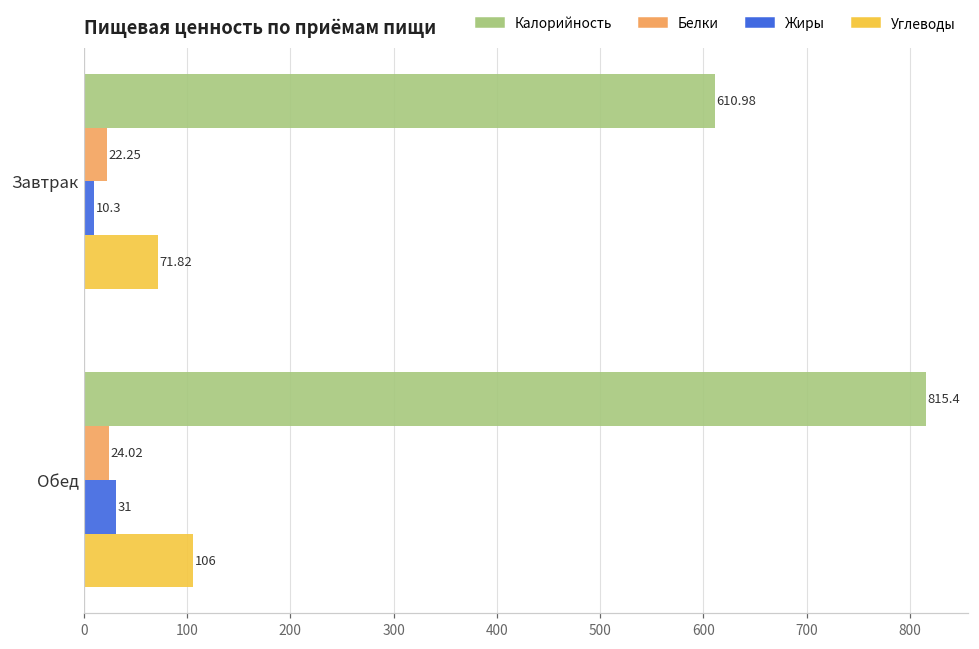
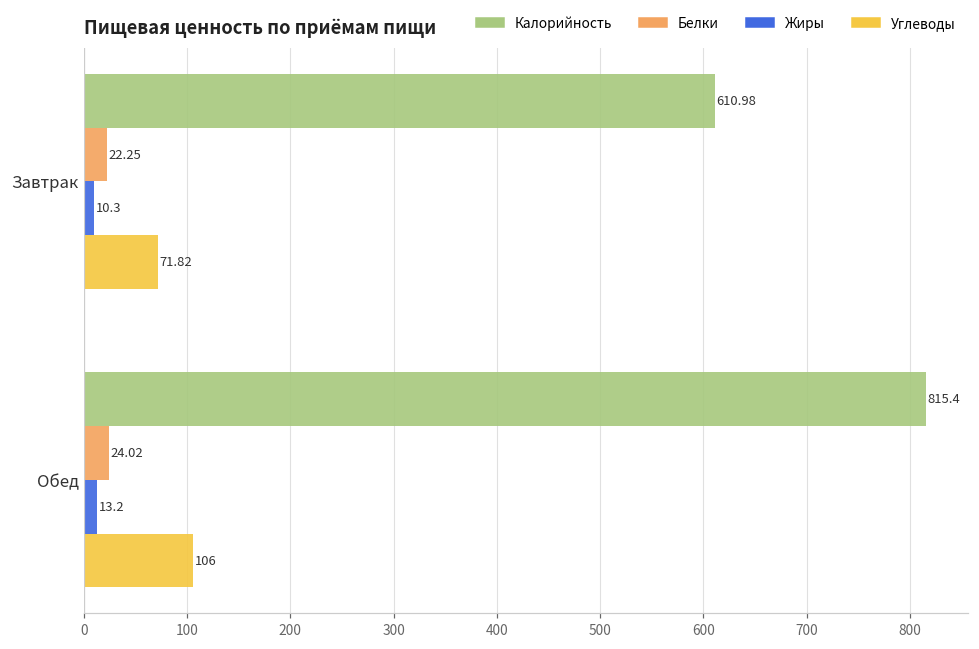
  {
    "Калорийность": {
      "Завтрак": 610.98,
      "Обед": 815.4
    },
    "Жиры": {
      "Завтрак": 10.3,
-     "Обед": 31
+     "Обед": 13.2
    }
  }
